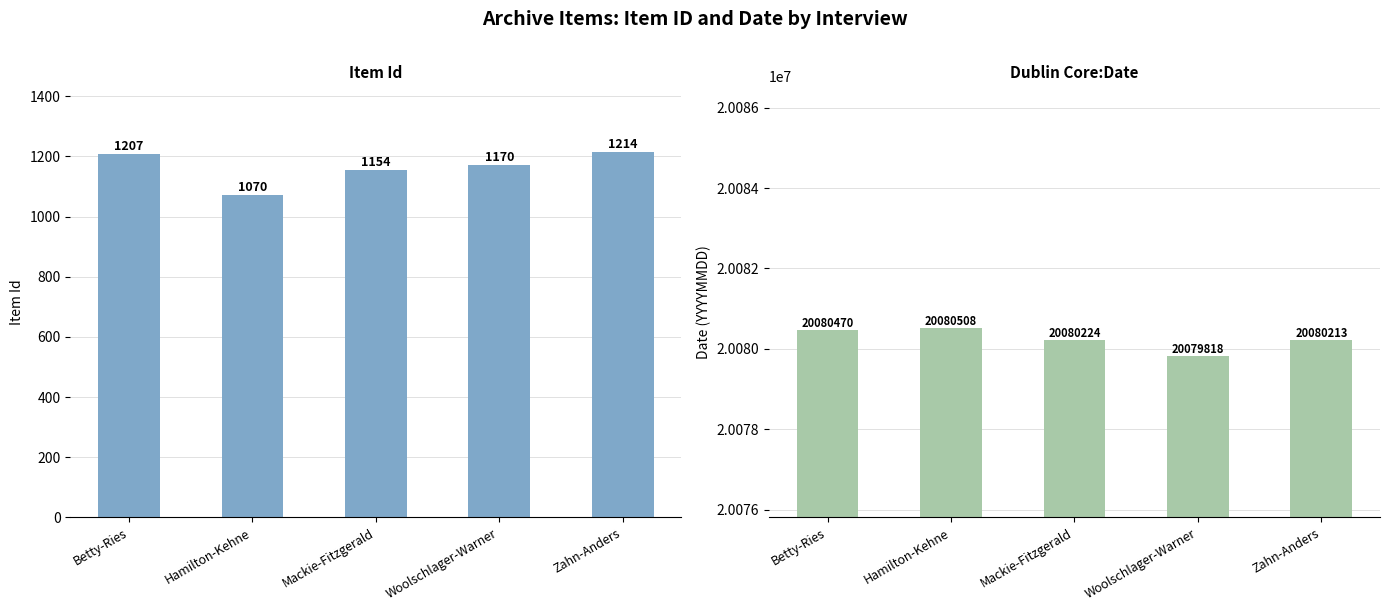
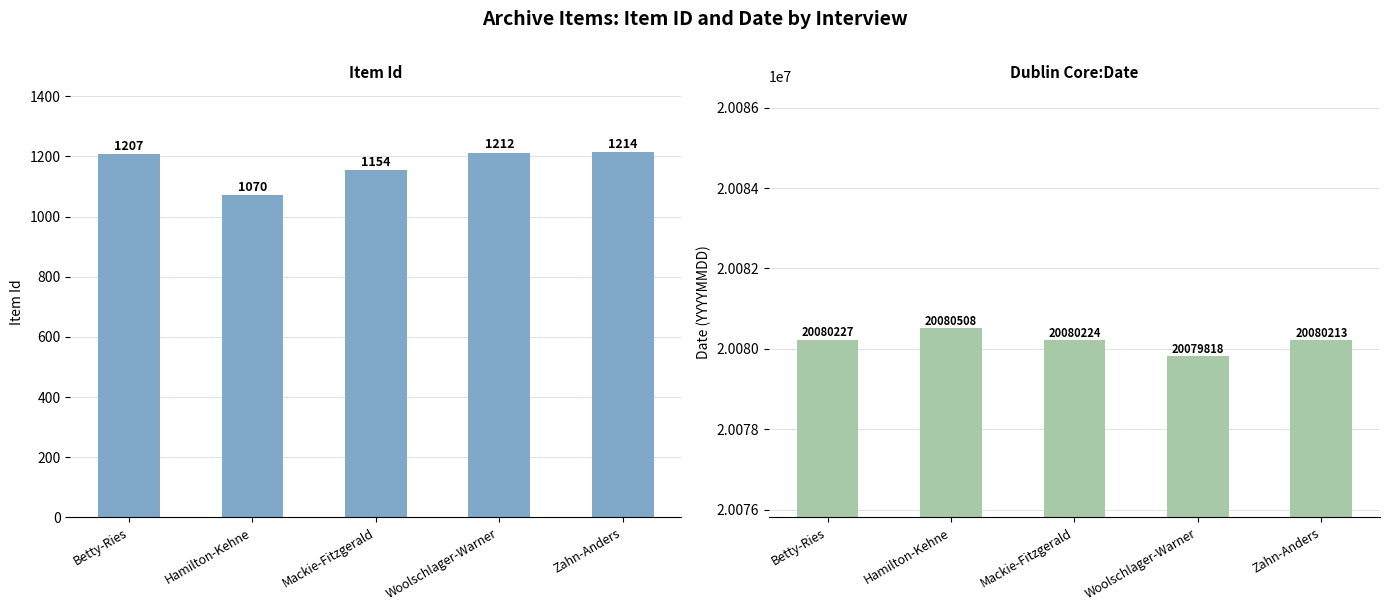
  {
    "Item Id": {
      "Betty-Ries": 1207,
      "Hamilton-Kehne": 1070,
      "Mackie-Fitzgerald": 1154,
-     "Woolschlager-Warner": 1170,
+     "Woolschlager-Warner": 1212,
      "Zahn-Anders": 1214
    },
    "Dublin Core:Date": {
-     "Betty-Ries": 20080470,
+     "Betty-Ries": 20080227,
      "Hamilton-Kehne": 20080508,
      "Mackie-Fitzgerald": 20080224,
      "Woolschlager-Warner": 20079818,
      "Zahn-Anders": 20080213
    }
  }
